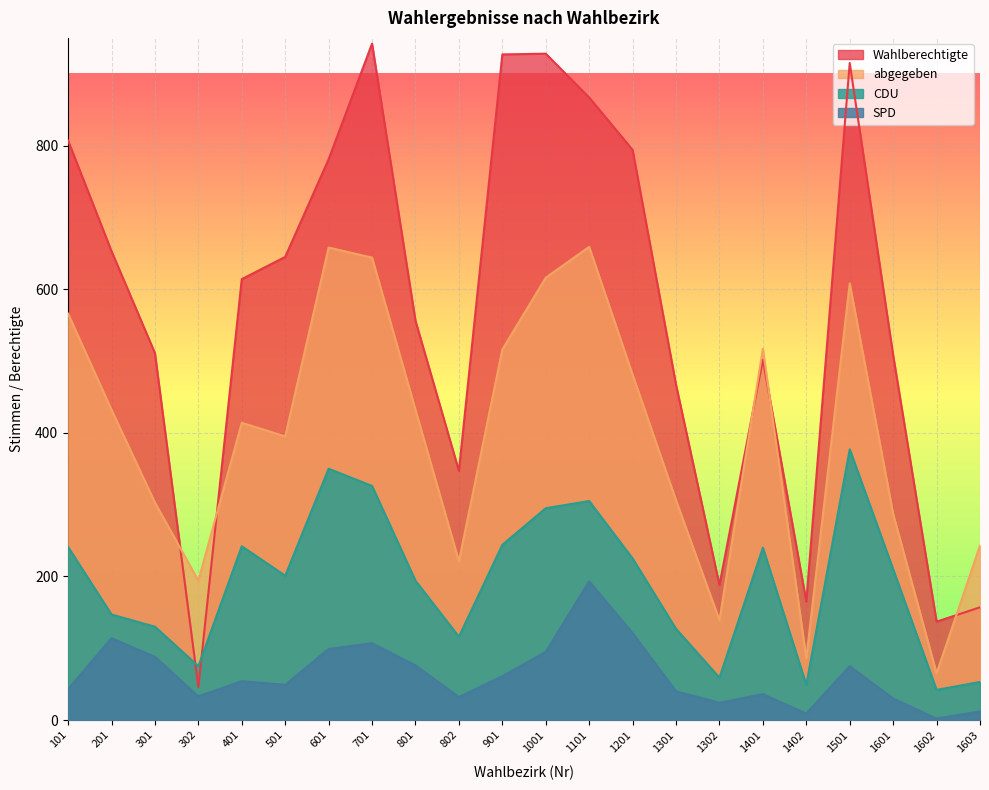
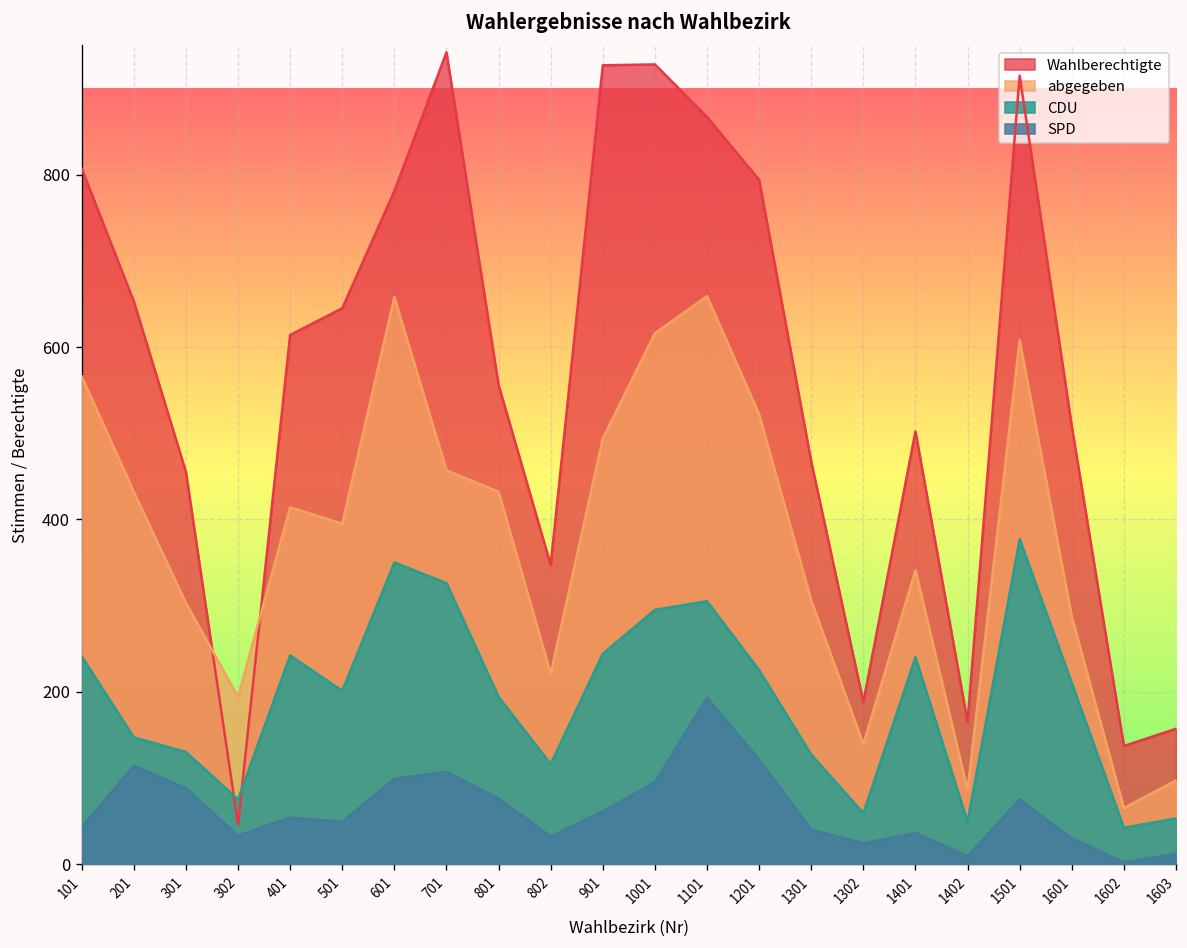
  {
    "Wahlberechtigte": {
      "101": 810,
      "201": 650,
-     "301": 510,
+     "301": 460,
      "302": 50,
      "401": 610,
      "501": 650,
      "601": 780,
      "701": 940,
      "801": 560,
      "802": 350,
      "901": 930,
      "1001": 930,
      "1101": 870,
      "1201": 790,
      "1301": 470,
      "1302": 190,
      "1401": 500,
      "1402": 170,
      "1601": 510,
      "1602": 140,
      "1603": 160
    },
    "abgegeben": {
      "101": 570,
      "201": 430,
      "301": 300,
      "302": 190,
      "401": 410,
      "501": 400,
      "601": 660,
-     "701": 640,
+     "701": 460,
      "801": 430,
      "802": 220,
-     "901": 520,
+     "901": 490,
      "1001": 620,
      "1101": 660,
-     "1201": 480,
+     "1201": 520,
      "1301": 310,
      "1302": 140,
-     "1401": 520,
+     "1401": 340,
      "1402": 90,
      "1501": 610,
      "1601": 290,
      "1602": 70,
-     "1603": 240
+     "1603": 100
    }
  }
